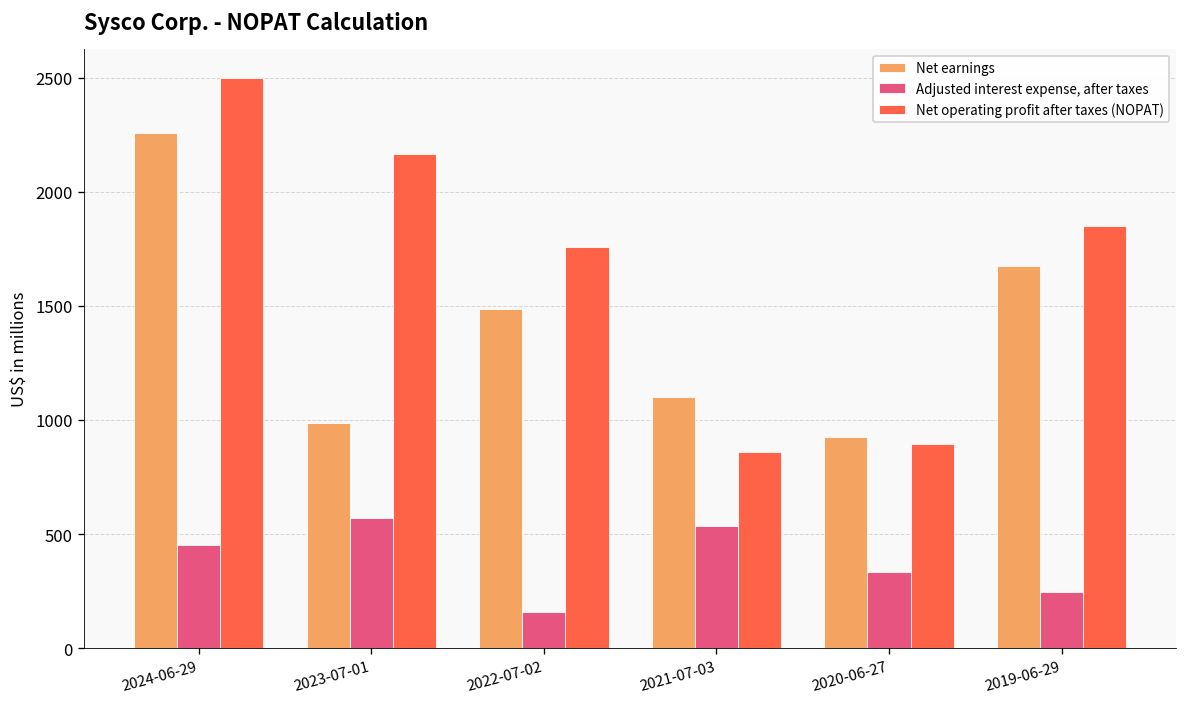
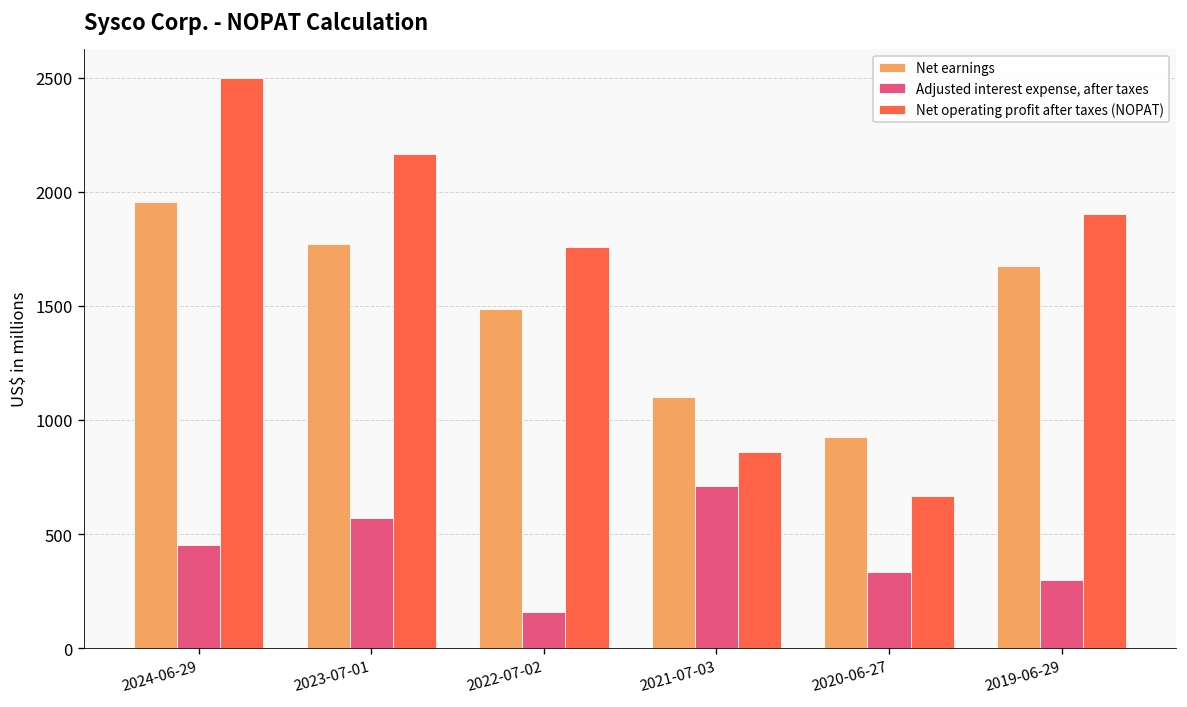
  {
    "Net earnings": {
-     "2024-06-29": 2260,
-     "2023-07-01": 990,
+     "2024-06-29": 1960,
+     "2023-07-01": 1770,
      "2022-07-02": 1490,
      "2021-07-03": 1100,
      "2020-06-27": 920,
      "2019-06-29": 1670
    },
    "Adjusted interest expense, after taxes": {
      "2024-06-29": 450,
      "2023-07-01": 570,
      "2022-07-02": 160,
-     "2021-07-03": 540,
+     "2021-07-03": 710,
      "2020-06-27": 330,
-     "2019-06-29": 250
+     "2019-06-29": 300
    },
    "Net operating profit after taxes (NOPAT)": {
      "2024-06-29": 2500,
      "2023-07-01": 2160,
      "2022-07-02": 1760,
      "2021-07-03": 860,
-     "2020-06-27": 890,
-     "2019-06-29": 1850
+     "2020-06-27": 670,
+     "2019-06-29": 1900
    }
  }
